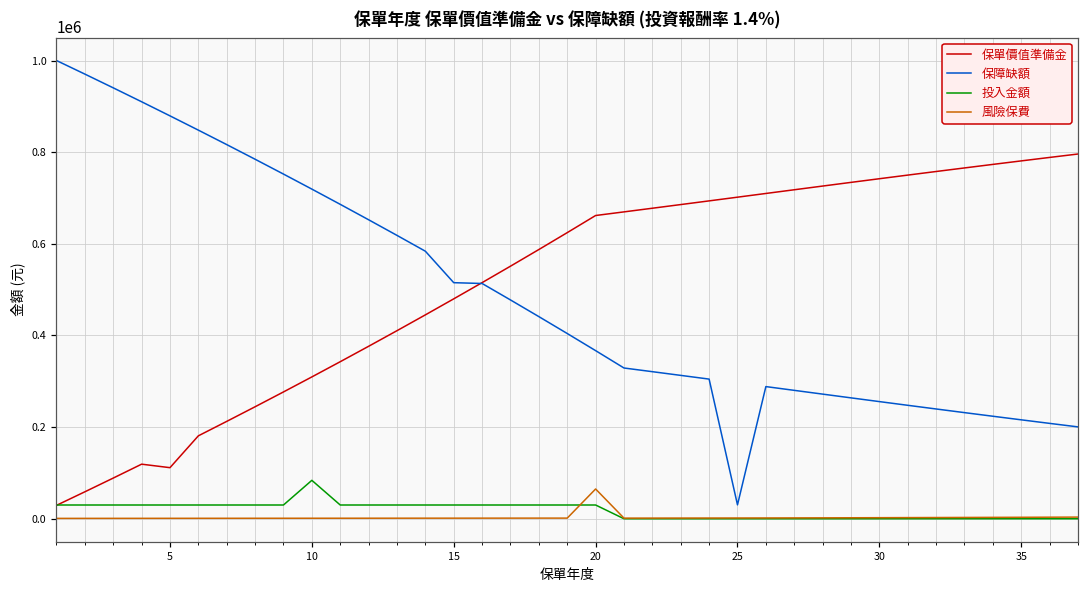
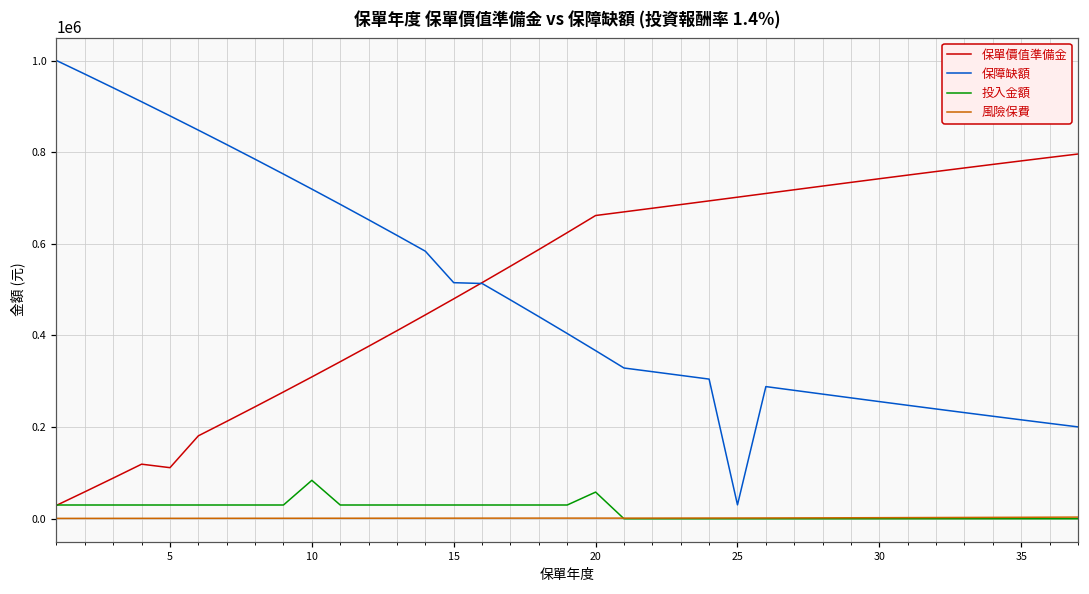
  {
    "保單價值準備金": {
      "5": 110000,
      "10": 310000,
      "15": 480000,
      "20": 660000,
      "25": 700000,
      "30": 740000,
      "35": 780000
    },
    "保障缺額": {
      "5": 880000,
      "10": 720000,
      "15": 520000,
      "20": 370000,
      "25": 30000,
      "30": 260000,
      "35": 220000
    },
    "投入金額": {
      "5": 30000,
      "10": 80000,
      "15": 30000,
-     "20": 30000
+     "20": 60000
    },
    "風險保費": {
      "5": 0,
      "10": 0,
      "15": 0,
-     "20": 60000
+     "20": 0
    }
  }
